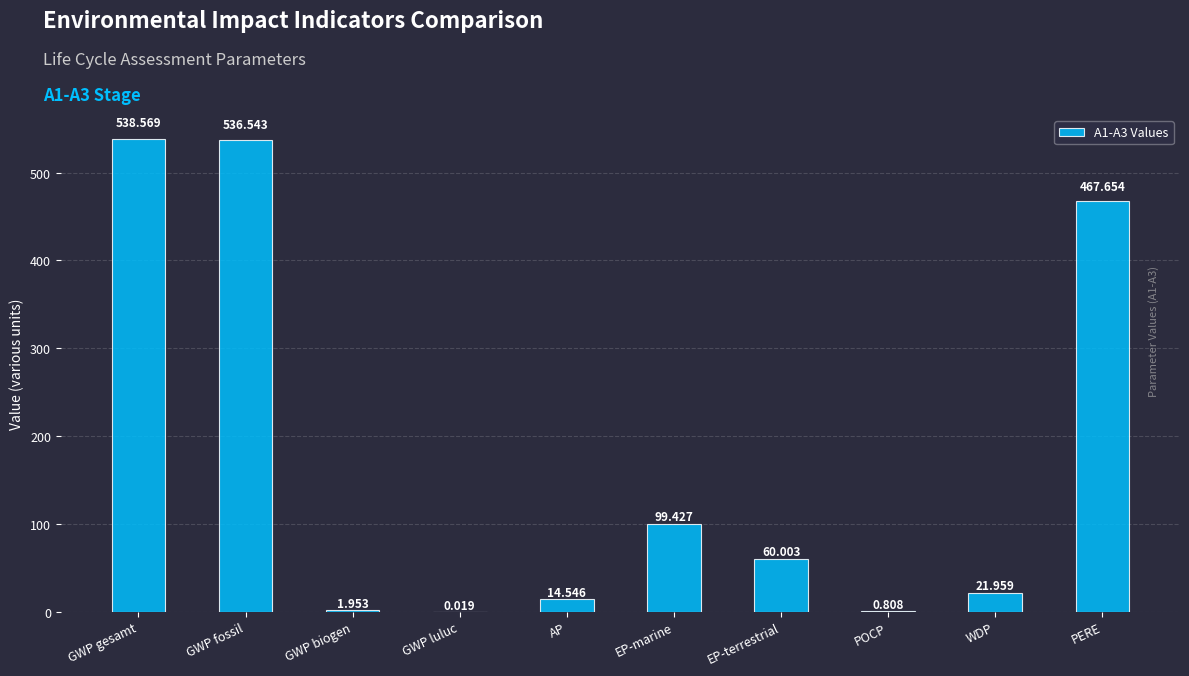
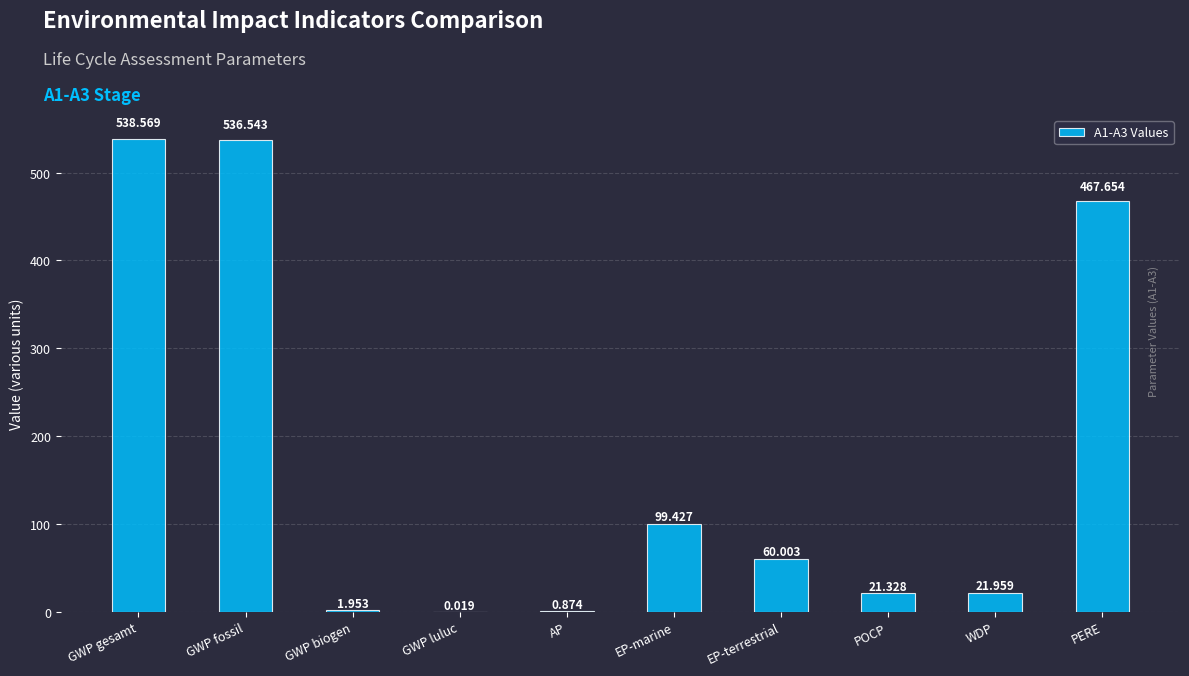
  {
    "GWP gesamt": 538.569,
    "GWP fossil": 536.543,
    "GWP biogen": 1.953,
    "GWP luluc": 0.019,
-   "AP": 14.546,
+   "AP": 0.874,
    "EP-marine": 99.427,
    "EP-terrestrial": 60.003,
-   "POCP": 0.808,
+   "POCP": 21.328,
    "WDP": 21.959,
    "PERE": 467.654
  }
